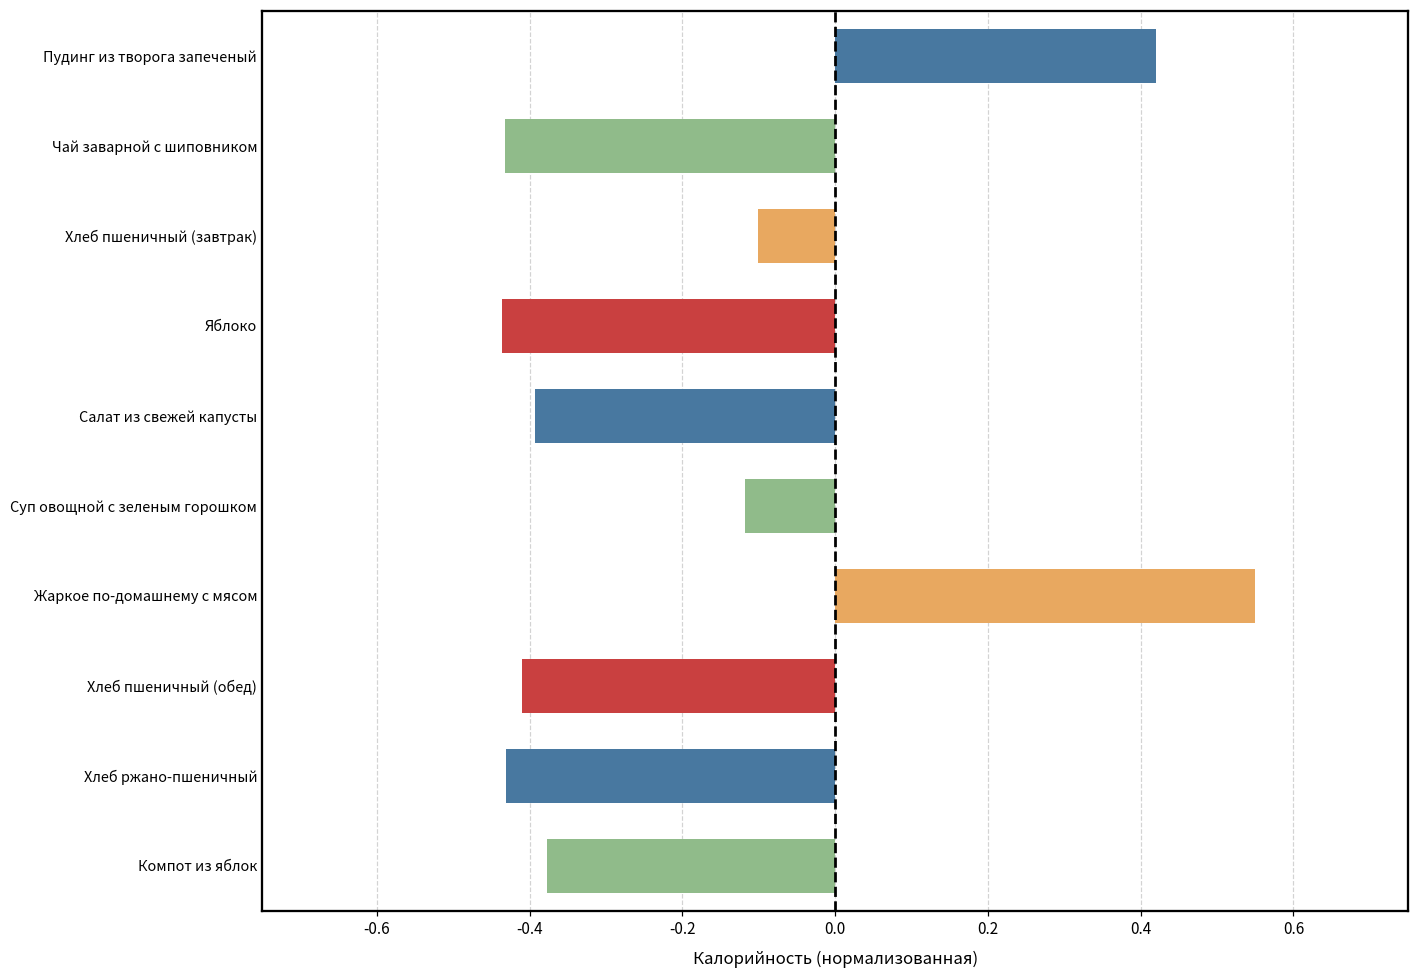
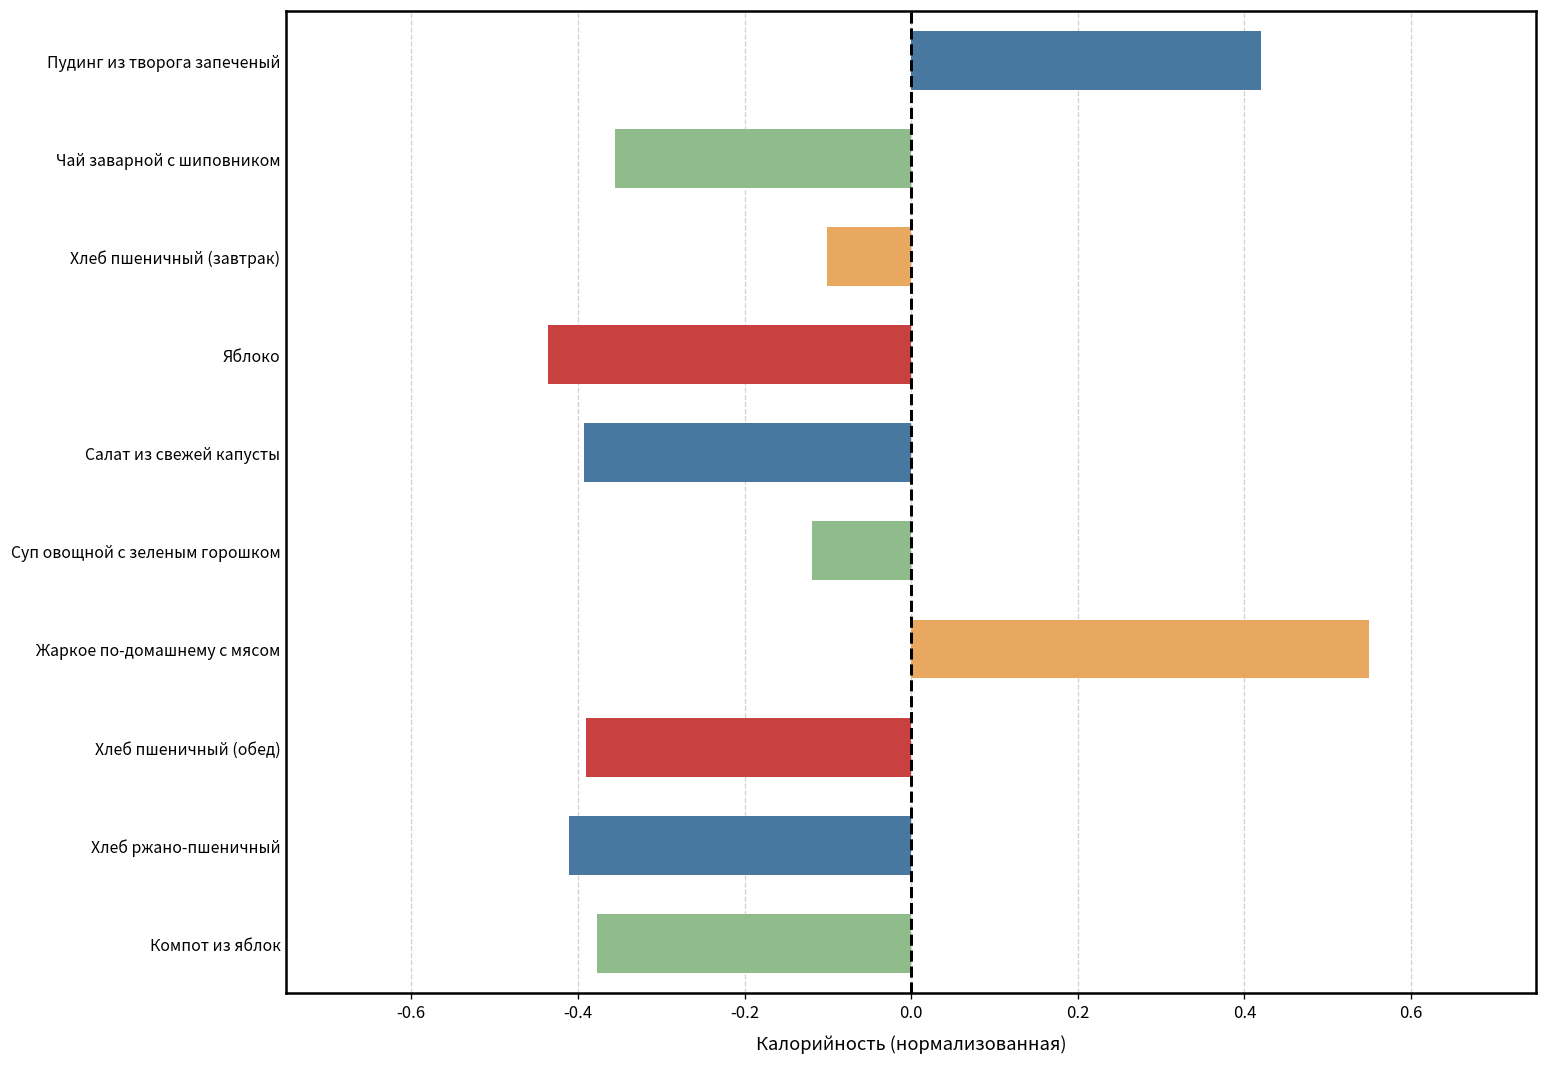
  {
    "Пудинг из творога запеченый": 0.42,
-   "Чай заварной с шиповником": -0.43,
+   "Чай заварной с шиповником": -0.36,
    "Хлеб пшеничный (завтрак)": -0.10,
    "Яблоко": -0.44,
    "Салат из свежей капусты": -0.39,
    "Суп овощной с зеленым горошком": -0.12,
    "Жаркое по-домашнему с мясом": 0.55,
-   "Хлеб пшеничный (обед)": -0.41,
-   "Хлеб ржано-пшеничный": -0.43,
+   "Хлеб пшеничный (обед)": -0.39,
+   "Хлеб ржано-пшеничный": -0.41,
    "Компот из яблок": -0.38
  }
